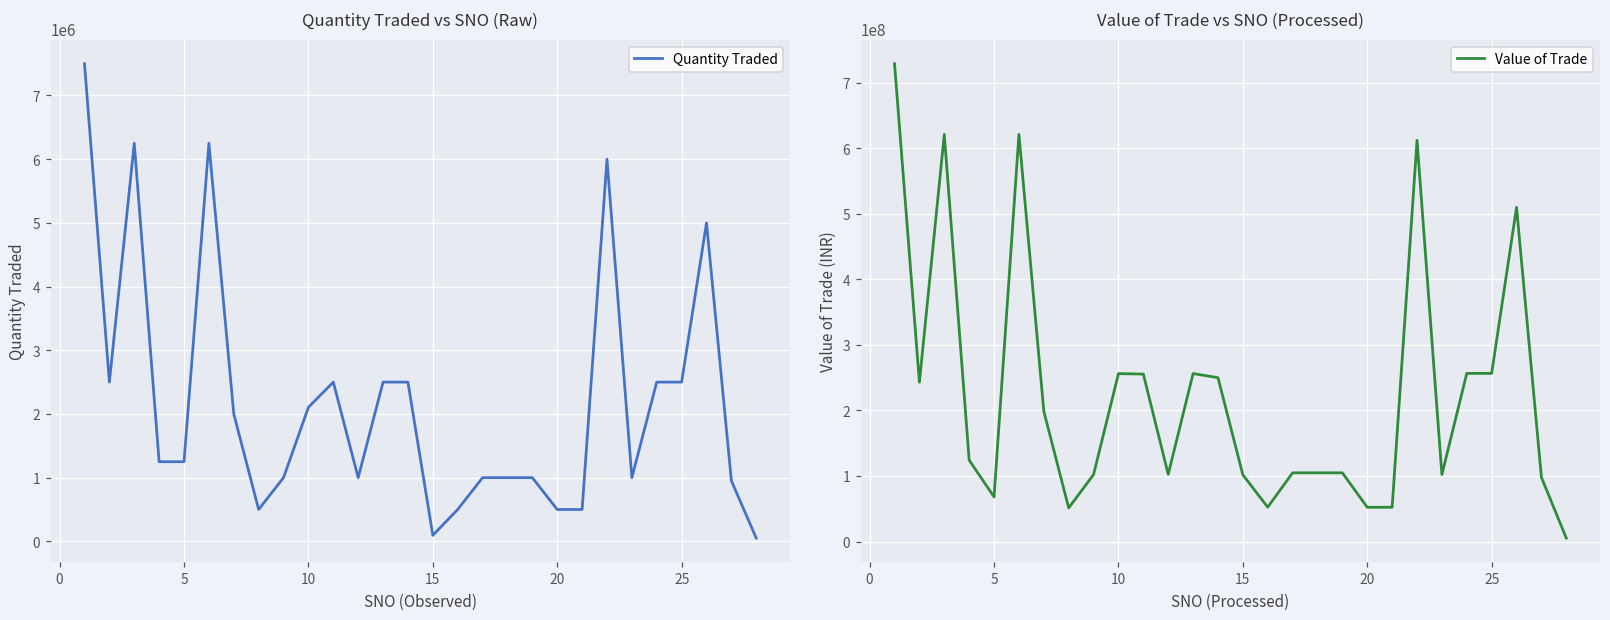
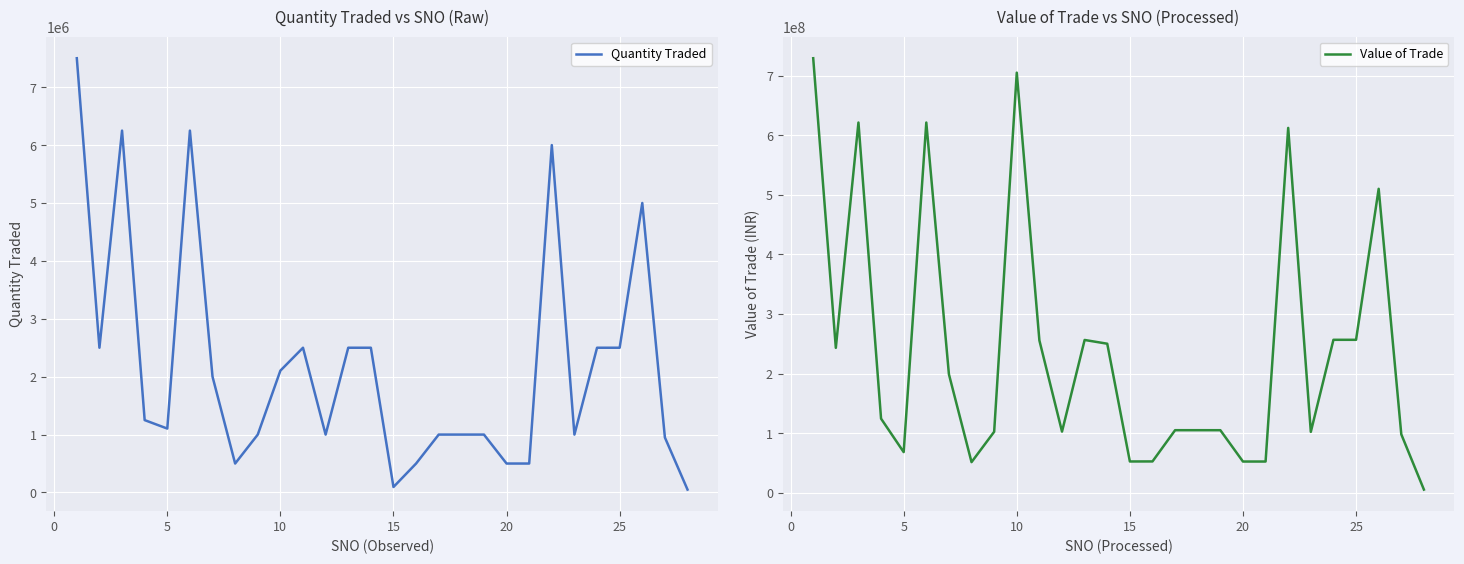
  {
    "Quantity Traded vs SNO (Raw)": {
-     "5": 1300000,
+     "5": 1100000,
      "10": 2100000,
      "15": 100000,
      "20": 500000,
      "25": 2500000
    },
    "Value of Trade vs SNO (Processed)": {
      "5": 70000000,
-     "10": 260000000,
-     "15": 100000000,
+     "10": 700000000,
+     "15": 50000000,
      "20": 50000000,
      "25": 260000000
    }
  }
